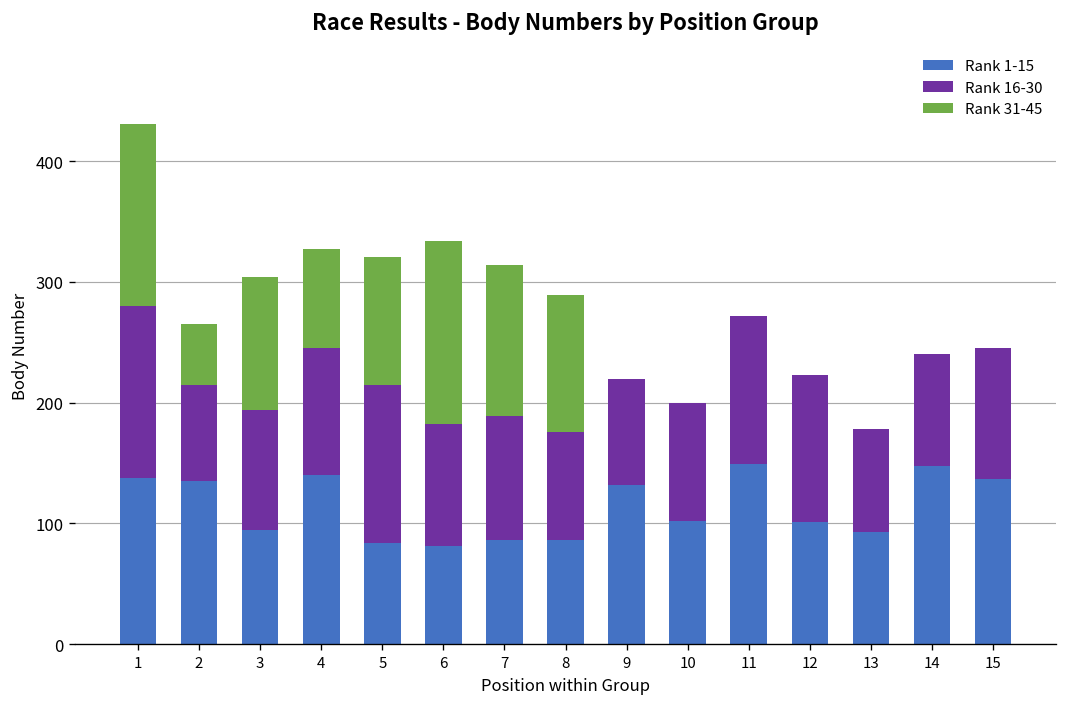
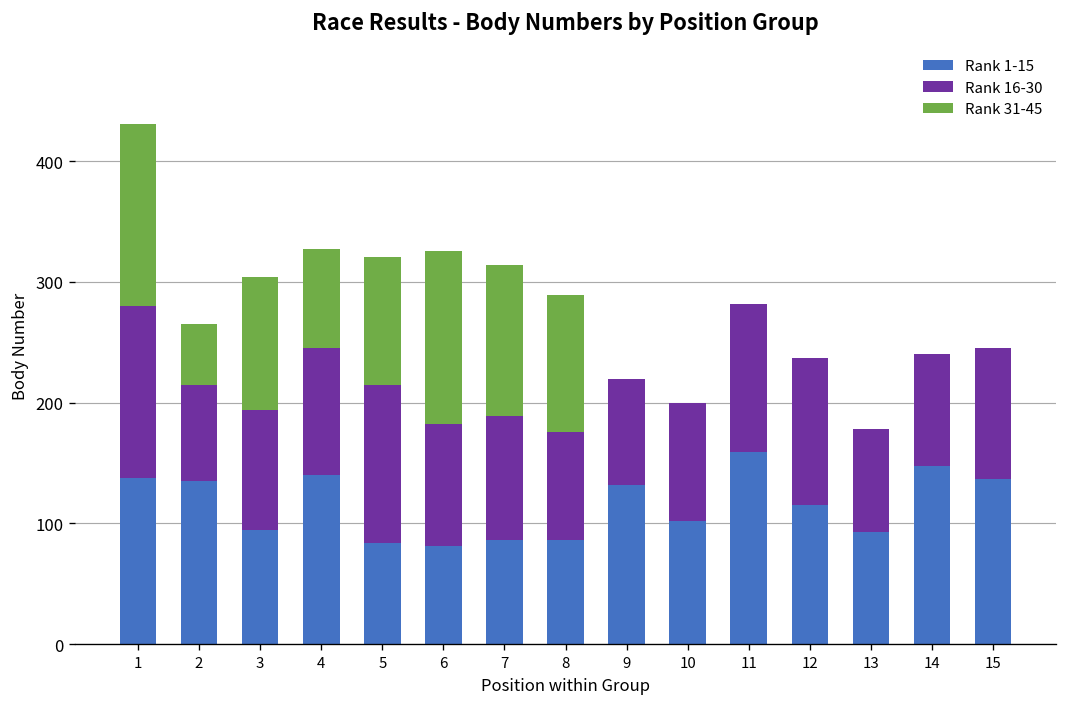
  {
    "Rank 1-15": {
      "1": 138,
      "2": 135,
      "3": 95,
      "4": 140,
      "5": 84,
      "6": 81,
      "7": 86,
      "8": 86,
      "9": 132,
      "10": 102,
-     "11": 149,
-     "12": 101,
+     "11": 159,
+     "12": 115,
      "13": 93,
      "14": 148,
      "15": 137
    },
    "Rank 16-30": {
      "1": 142,
      "2": 80,
      "3": 99,
      "4": 105,
      "5": 131,
      "6": 101,
      "7": 103,
      "8": 90,
      "9": 88,
      "10": 98,
      "11": 123,
      "12": 122,
      "13": 85,
      "14": 92,
      "15": 108
    },
    "Rank 31-45": {
      "1": 151,
      "2": 50,
      "3": 110,
      "4": 82,
      "5": 106,
-     "6": 152,
+     "6": 144,
      "7": 125,
      "8": 113,
      "9": 0,
      "10": 0,
      "11": 0,
      "12": 0,
      "13": 0,
      "14": 0,
      "15": 0
    }
  }
